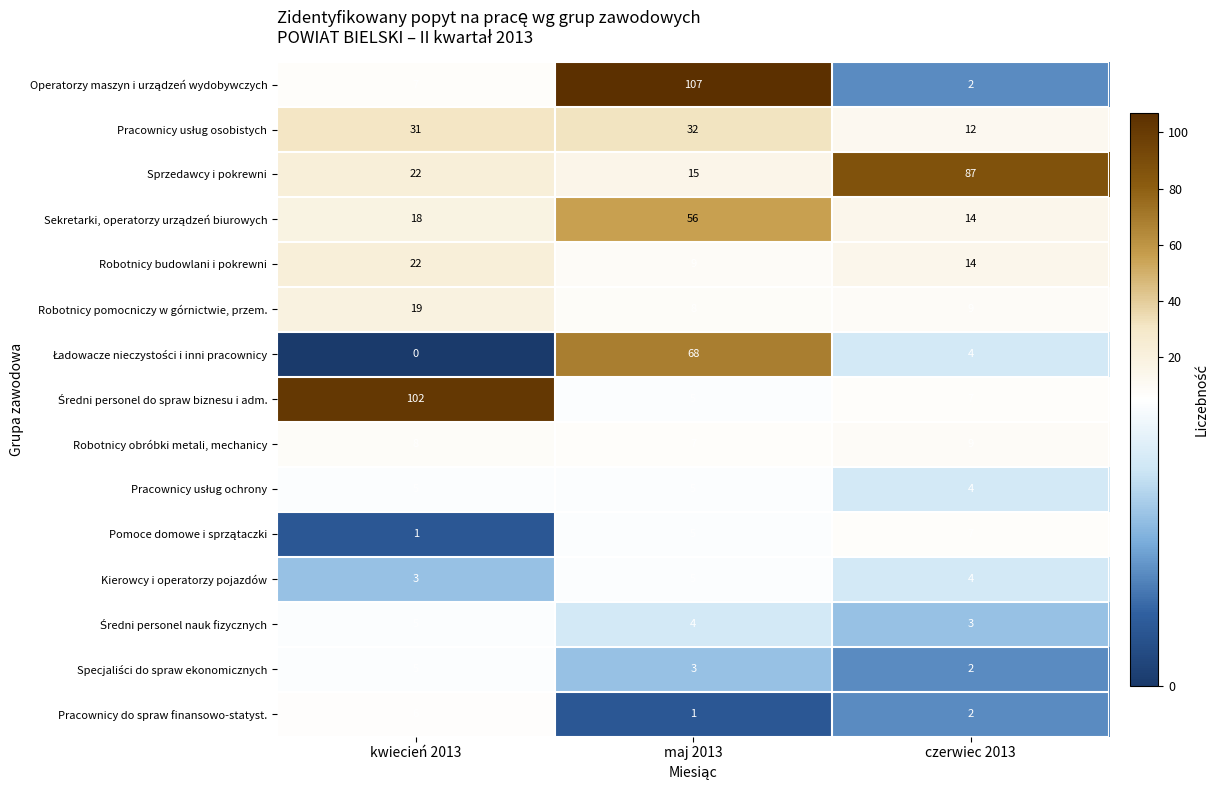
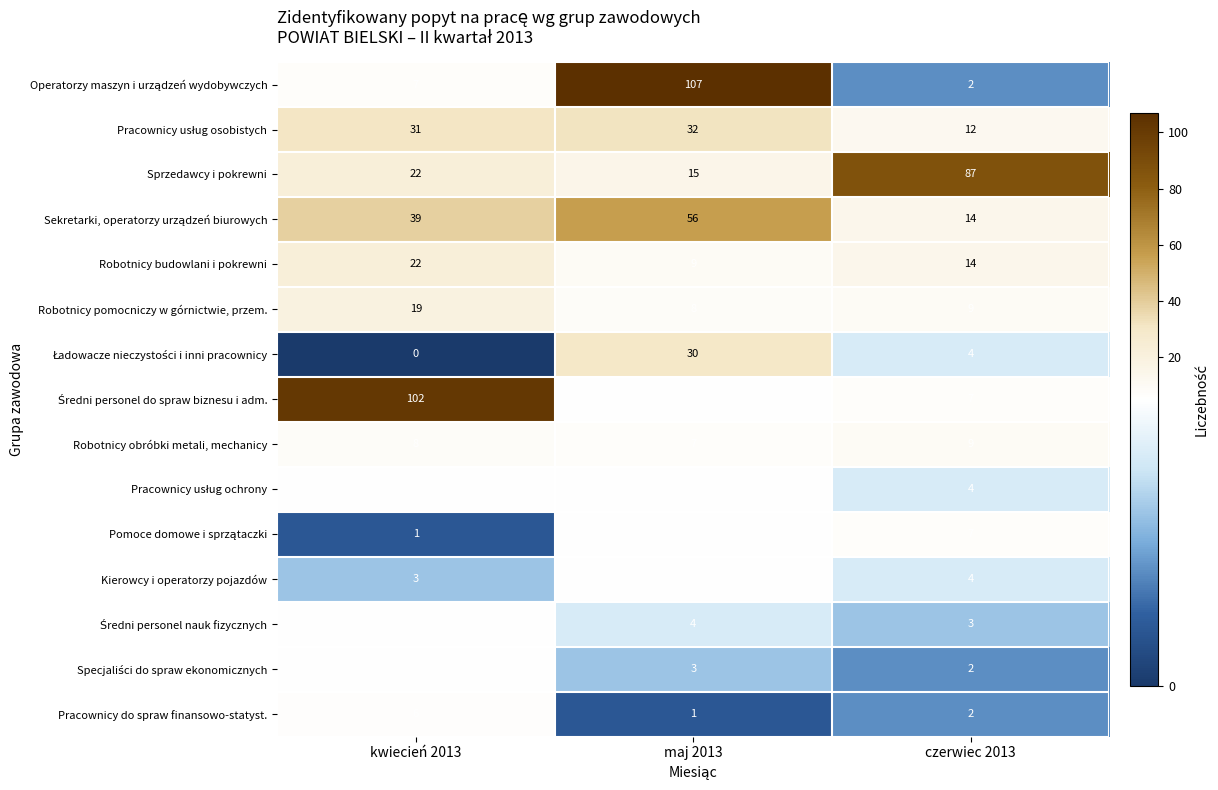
  {
    "Operatorzy maszyn i urządzeń wydobywczych": {
      "maj 2013": 107,
      "czerwiec 2013": 2
    },
    "Pracownicy usług osobistych": {
      "kwiecień 2013": 31,
      "maj 2013": 32,
      "czerwiec 2013": 12
    },
    "Sprzedawcy i pokrewni": {
      "kwiecień 2013": 22,
      "maj 2013": 15,
      "czerwiec 2013": 87
    },
    "Sekretarki, operatorzy urządzeń biurowych": {
-     "kwiecień 2013": 18,
+     "kwiecień 2013": 39,
      "maj 2013": 56,
      "czerwiec 2013": 14
    },
    "Robotnicy budowlani i pokrewni": {
      "kwiecień 2013": 22,
      "czerwiec 2013": 14
    },
    "Robotnicy pomocniczy w górnictwie, przem.": {
      "kwiecień 2013": 19
    },
    "Ładowacze nieczystości i inni pracownicy": {
      "kwiecień 2013": 0,
-     "maj 2013": 68
+     "maj 2013": 30
    },
    "Średni personel do spraw biznesu i adm.": {
      "kwiecień 2013": 102
    },
    "Pomoce domowe i sprzątaczki": {
      "kwiecień 2013": 1
    },
    "Kierowcy i operatorzy pojazdów": {
      "kwiecień 2013": 3
    },
    "Średni personel nauk fizycznych": {
      "czerwiec 2013": 3
    },
    "Specjaliści do spraw ekonomicznych": {
      "maj 2013": 3,
      "czerwiec 2013": 2
    },
    "Pracownicy do spraw finansowo-statyst.": {
      "maj 2013": 1,
      "czerwiec 2013": 2
    }
  }
